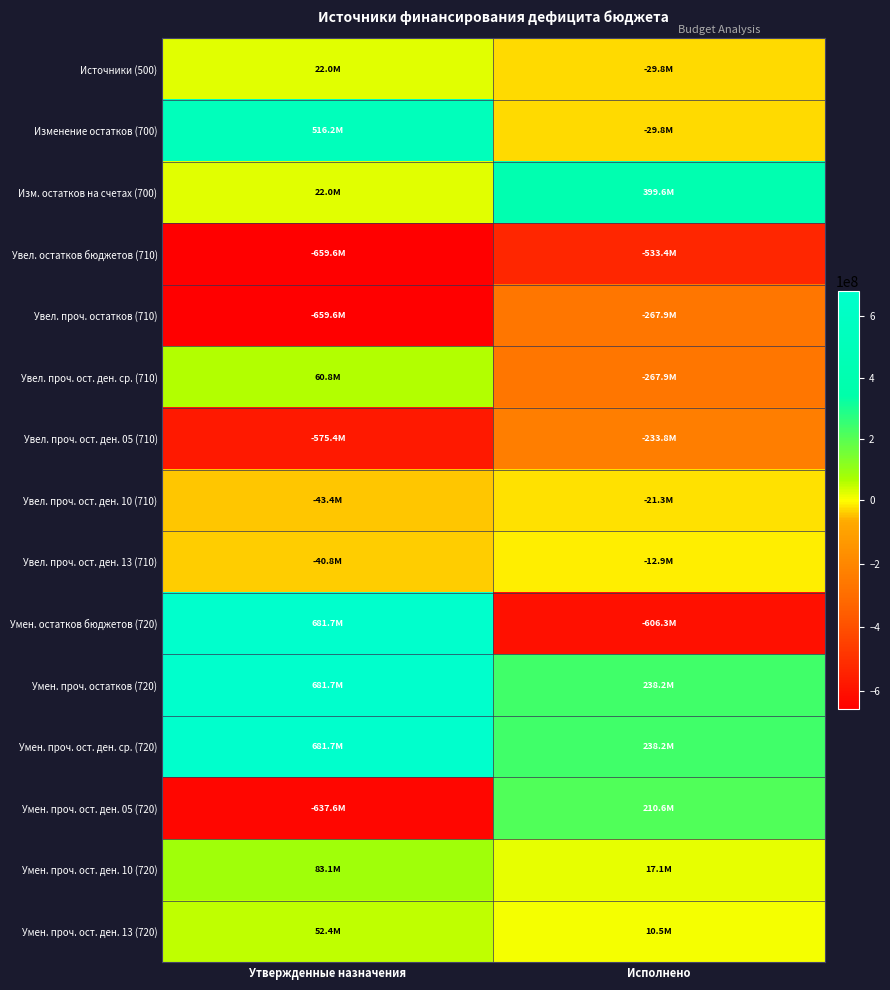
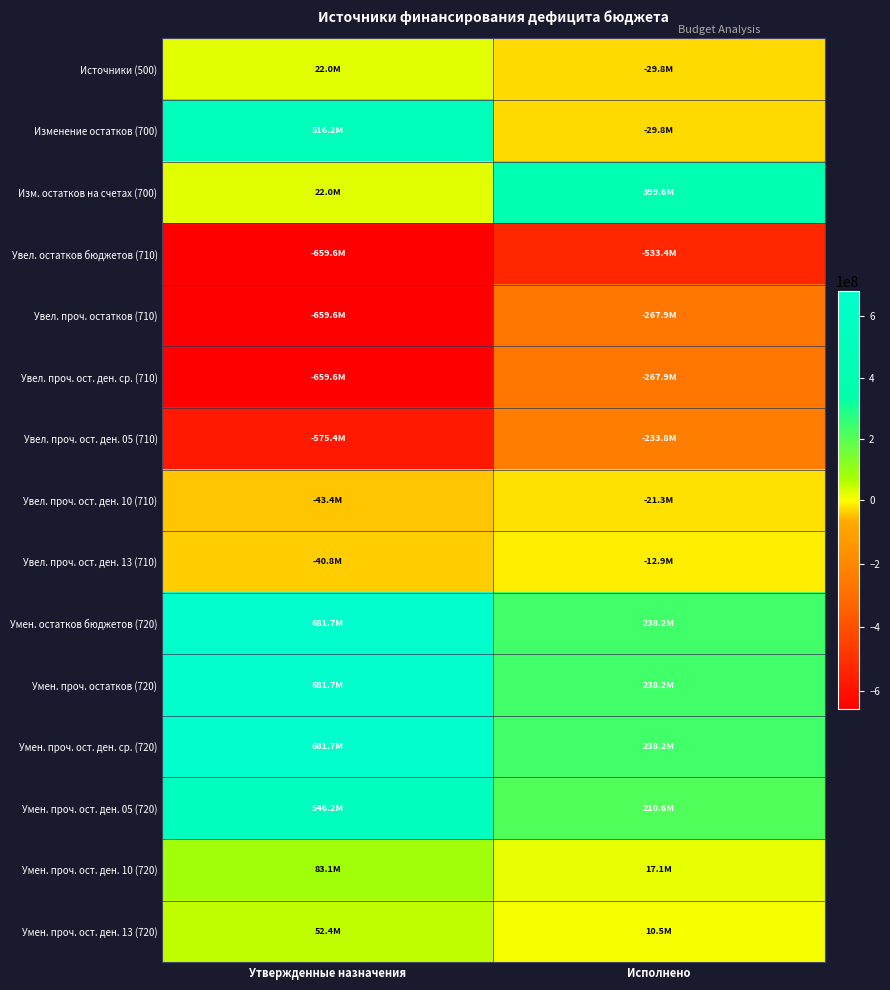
  {
    "Источники (500)": {
      "Утвержденные назначения": "22.0M",
      "Исполнено": "-29.8M"
    },
    "Изменение остатков (700)": {
      "Утвержденные назначения": "516.2M",
      "Исполнено": "-29.8M"
    },
    "Изм. остатков на счетах (700)": {
      "Утвержденные назначения": "22.0M",
      "Исполнено": "399.6M"
    },
    "Увел. остатков бюджетов (710)": {
      "Утвержденные назначения": "-659.6M",
      "Исполнено": "-533.4M"
    },
    "Увел. проч. остатков (710)": {
      "Утвержденные назначения": "-659.6M",
      "Исполнено": "-267.9M"
    },
    "Увел. проч. ост. ден. ср. (710)": {
-     "Утвержденные назначения": "60.8M",
+     "Утвержденные назначения": "-659.6M",
      "Исполнено": "-267.9M"
    },
    "Увел. проч. ост. ден. 05 (710)": {
      "Утвержденные назначения": "-575.4M",
      "Исполнено": "-233.8M"
    },
    "Увел. проч. ост. ден. 10 (710)": {
      "Утвержденные назначения": "-43.4M",
      "Исполнено": "-21.3M"
    },
    "Увел. проч. ост. ден. 13 (710)": {
      "Утвержденные назначения": "-40.8M",
      "Исполнено": "-12.9M"
    },
    "Умен. остатков бюджетов (720)": {
      "Утвержденные назначения": "681.7M",
-     "Исполнено": "-606.3M"
+     "Исполнено": "238.2M"
    },
    "Умен. проч. остатков (720)": {
      "Утвержденные назначения": "681.7M",
      "Исполнено": "238.2M"
    },
    "Умен. проч. ост. ден. ср. (720)": {
      "Утвержденные назначения": "681.7M",
      "Исполнено": "238.2M"
    },
    "Умен. проч. ост. ден. 05 (720)": {
-     "Утвержденные назначения": "-637.6M",
+     "Утвержденные назначения": "546.2M",
      "Исполнено": "210.6M"
    },
    "Умен. проч. ост. ден. 10 (720)": {
      "Утвержденные назначения": "83.1M",
      "Исполнено": "17.1M"
    },
    "Умен. проч. ост. ден. 13 (720)": {
      "Утвержденные назначения": "52.4M",
      "Исполнено": "10.5M"
    }
  }
